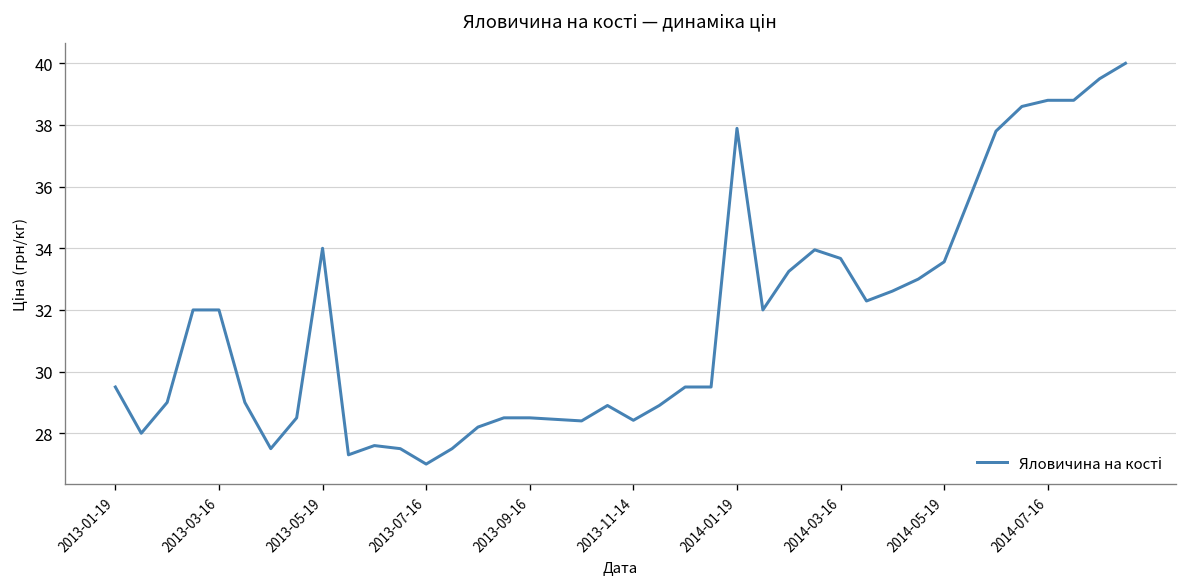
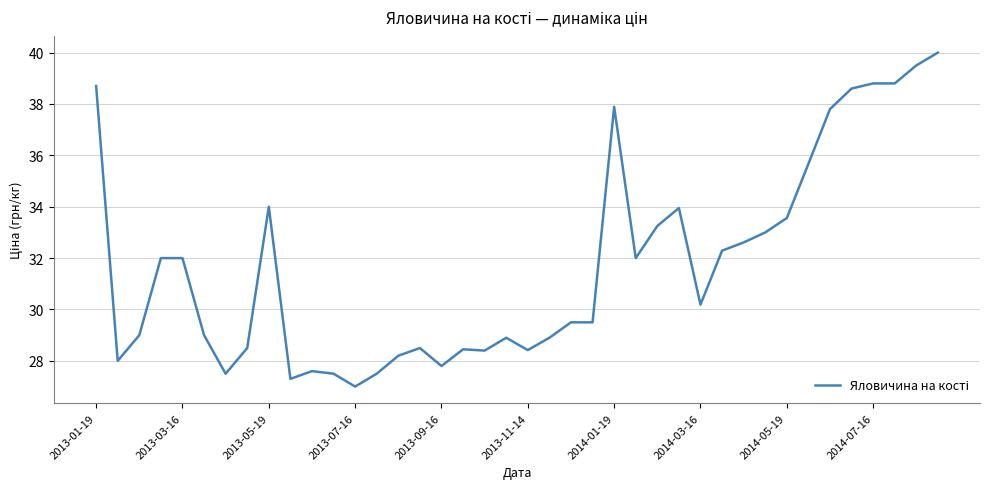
  {
-   "2013-01-19": 29.5,
+   "2013-01-19": 38.7,
    "2013-03-16": 32.0,
    "2013-05-19": 34.0,
    "2013-07-16": 27.0,
-   "2013-09-16": 28.5,
+   "2013-09-16": 27.8,
    "2013-11-14": 28.4,
    "2014-01-19": 37.9,
-   "2014-03-16": 33.7,
+   "2014-03-16": 30.2,
    "2014-05-19": 33.6,
    "2014-07-16": 38.8
  }
